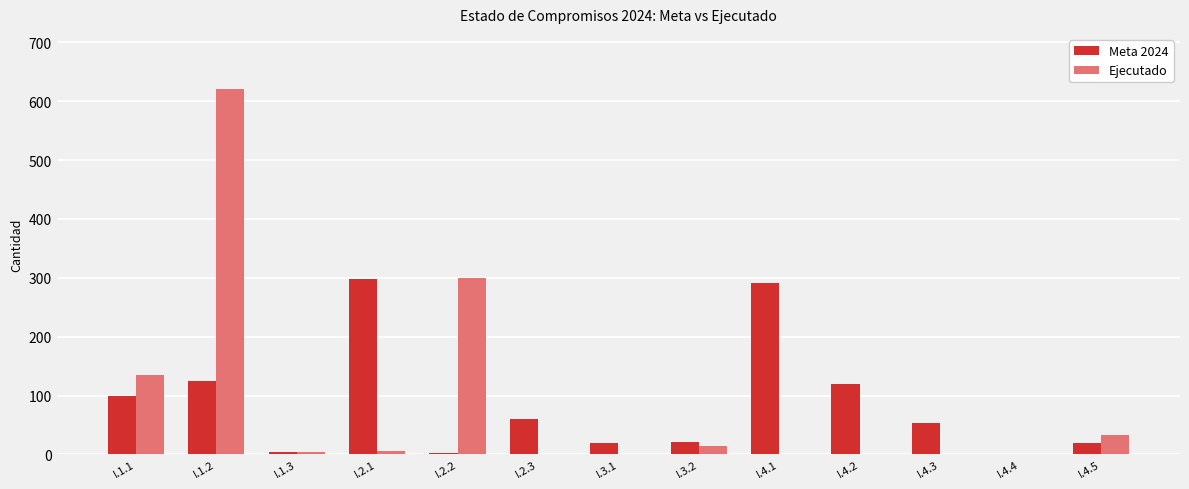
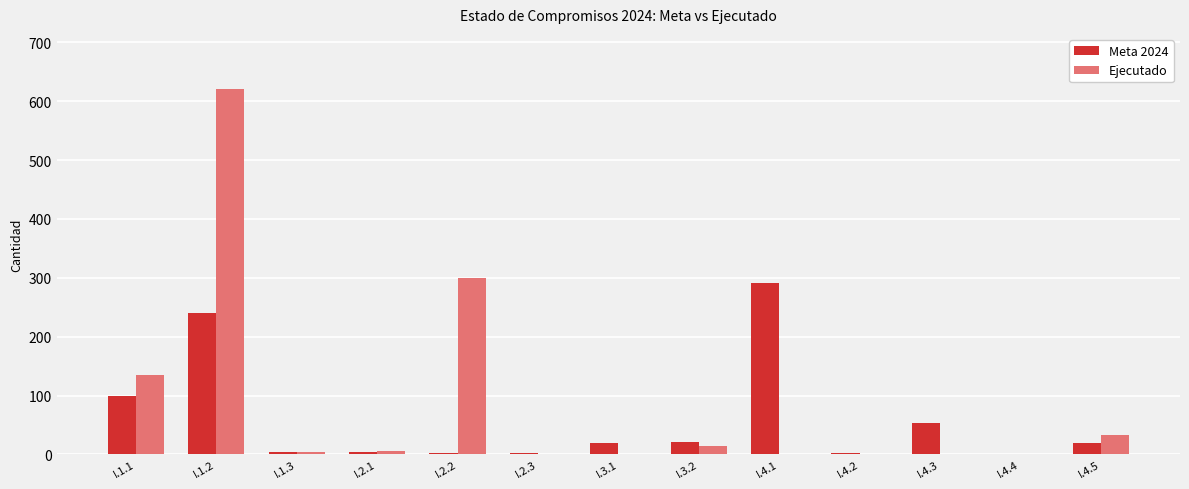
  {
    "Meta 2024": {
      "I.1.1": 100,
-     "I.1.2": 130,
+     "I.1.2": 240,
      "I.1.3": 10,
-     "I.2.1": 300,
-     "I.2.3": 60,
+     "I.2.1": 10,
+     "I.2.3": 0,
      "I.3.1": 20,
      "I.3.2": 20,
      "I.4.1": 290,
-     "I.4.2": 120,
+     "I.4.2": 0,
      "I.4.3": 50,
      "I.4.5": 20
    },
    "Ejecutado": {
      "I.1.1": 140,
      "I.1.2": 620,
      "I.1.3": 10,
      "I.2.1": 10,
      "I.2.2": 300,
      "I.2.3": 0,
      "I.3.1": 0,
      "I.3.2": 20,
      "I.4.1": 0,
      "I.4.2": 0,
      "I.4.3": 0,
      "I.4.4": 0,
      "I.4.5": 30
    }
  }
